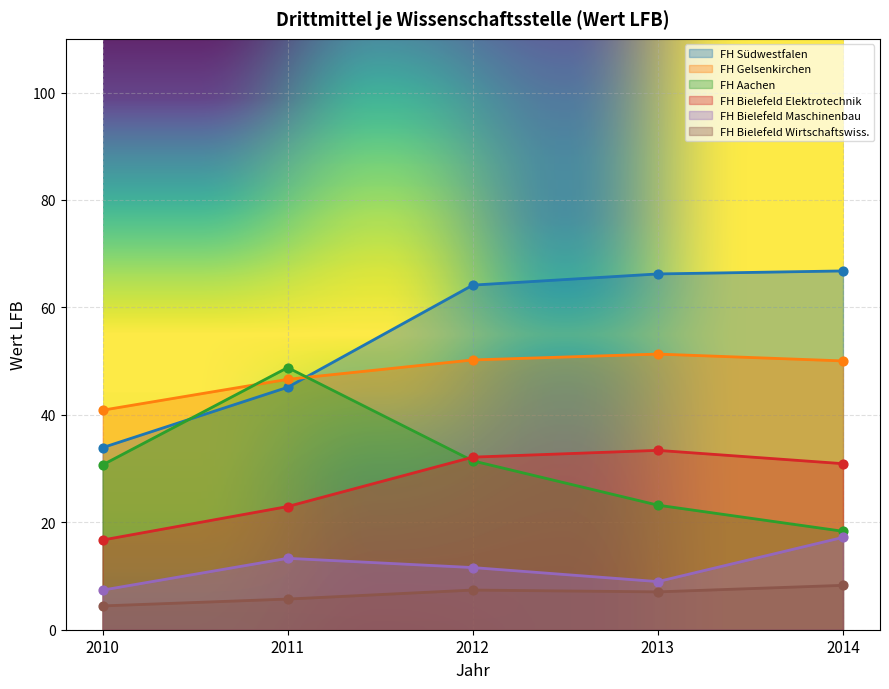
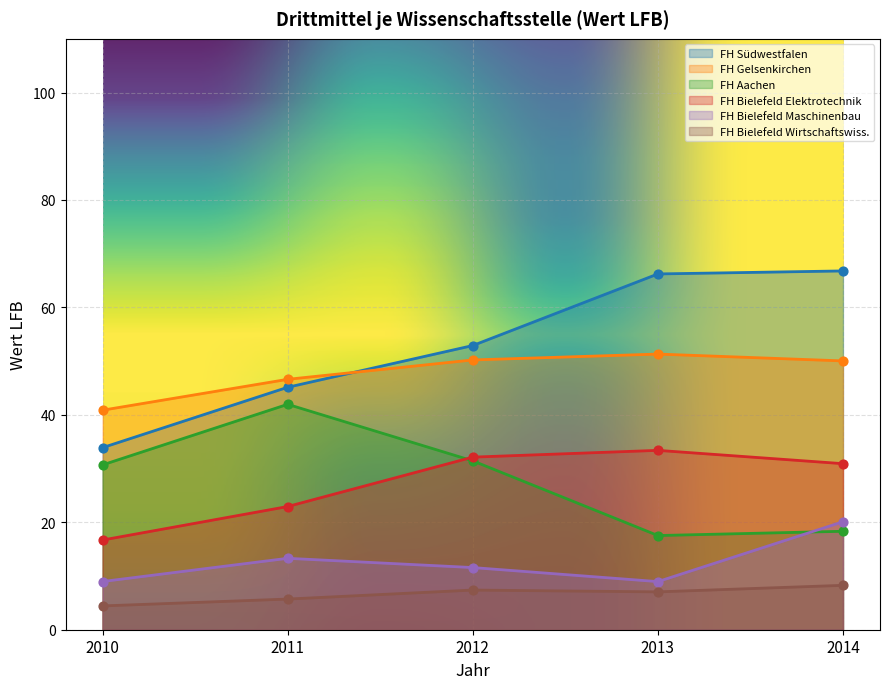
  {
    "FH Südwestfalen": {
      "2010": 34,
      "2011": 45,
-     "2012": 64,
+     "2012": 53,
      "2013": 66,
      "2014": 67
    },
    "FH Aachen": {
      "2010": 31,
-     "2011": 49,
+     "2011": 42,
      "2012": 31,
-     "2013": 23,
+     "2013": 18,
      "2014": 18
    },
    "FH Bielefeld Maschinenbau": {
-     "2010": 7,
+     "2010": 9,
      "2011": 13,
      "2012": 12,
      "2013": 9,
-     "2014": 17
+     "2014": 20
    }
  }
